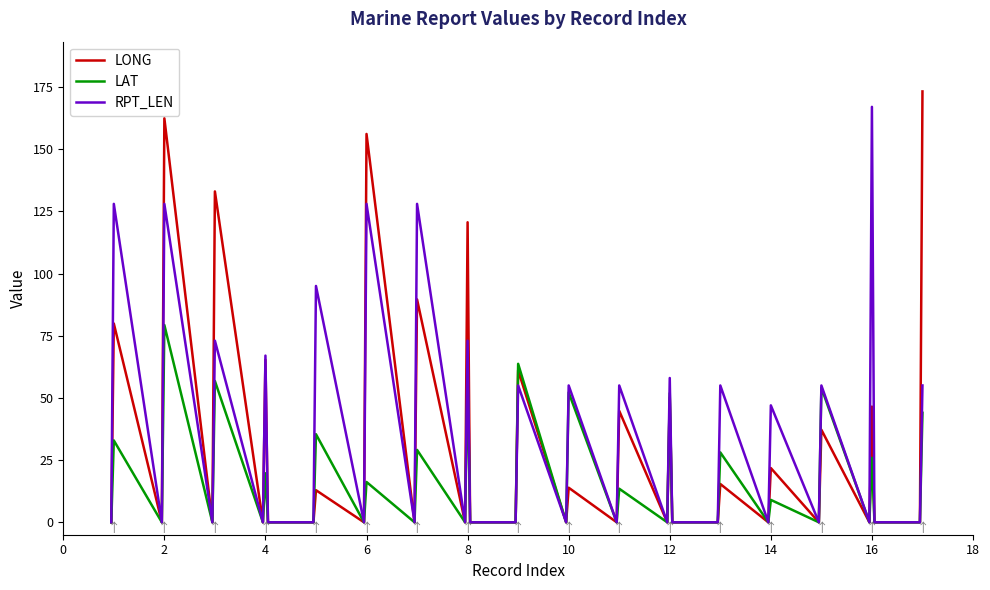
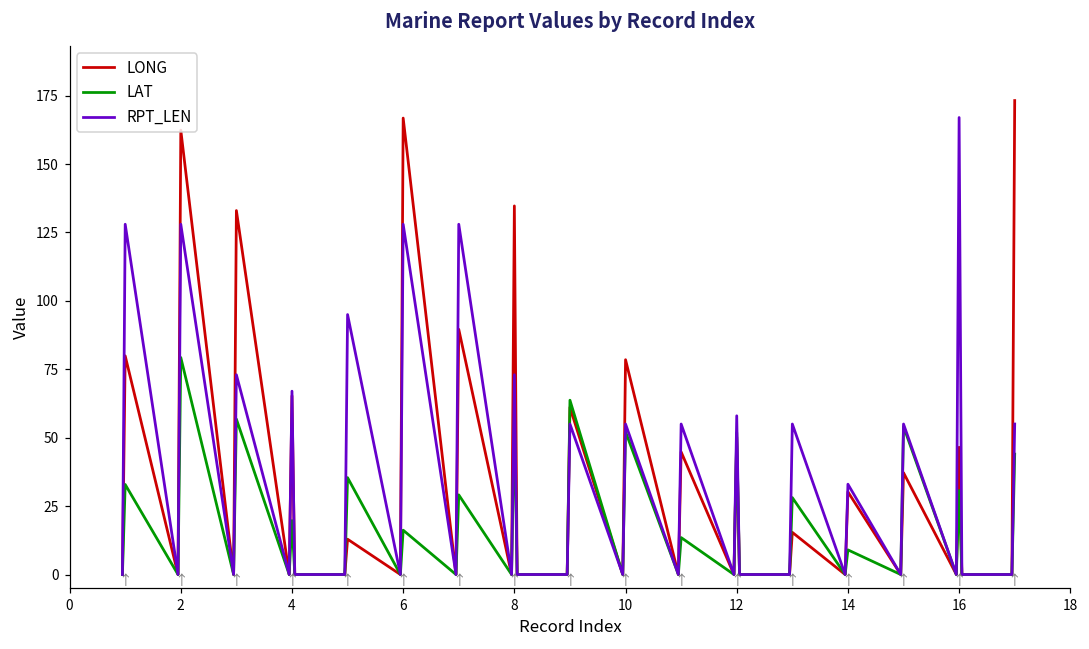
  {
    "LONG": {
      "2": 162,
      "4": 65,
-     "6": 156,
-     "8": 121,
-     "10": 14,
+     "6": 167,
+     "8": 135,
+     "10": 79,
      "12": 50,
-     "14": 22,
+     "14": 30,
      "16": 47
    },
    "LAT": {
      "2": 79,
      "4": 20,
      "6": 16,
      "8": 58,
      "10": 52,
      "12": 52,
      "14": 9,
-     "16": 26
+     "16": 31
    },
    "RPT_LEN": {
      "2": 128,
      "4": 67,
      "6": 128,
      "8": 73,
      "10": 55,
      "12": 58,
-     "14": 47,
+     "14": 33,
      "16": 167
    }
  }
